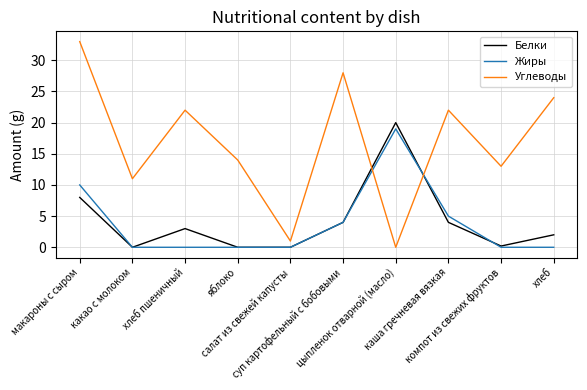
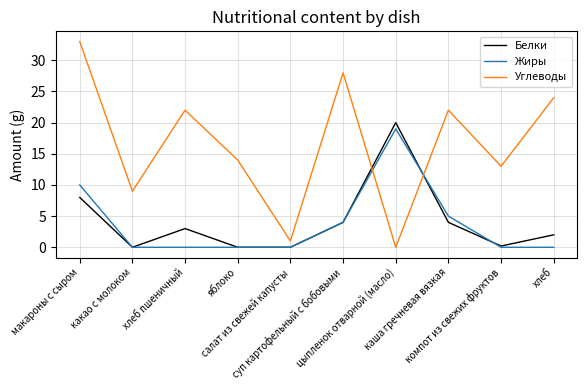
  {
    "Белки": {
      "макароны с сыром": 8,
      "хлеб пшеничный": 3,
      "цыпленок отварной (масло)": 20,
      "каша гречневая вязкая": 4,
      "хлеб": 2
    },
    "Жиры": {
      "макароны с сыром": 10,
      "хлеб пшеничный": 0,
      "цыпленок отварной (масло)": 19,
      "каша гречневая вязкая": 5,
      "хлеб": 0
    },
    "Углеводы": {
      "макароны с сыром": 33,
-     "какао с молоком": 11,
+     "какао с молоком": 9,
      "хлеб пшеничный": 22,
      "яблоко": 14,
      "салат из свежей капусты": 1,
      "суп картофельный с бобовыми": 28,
      "цыпленок отварной (масло)": 0,
      "каша гречневая вязкая": 22,
      "компот из свежих фруктов": 13,
      "хлеб": 24
    }
  }
